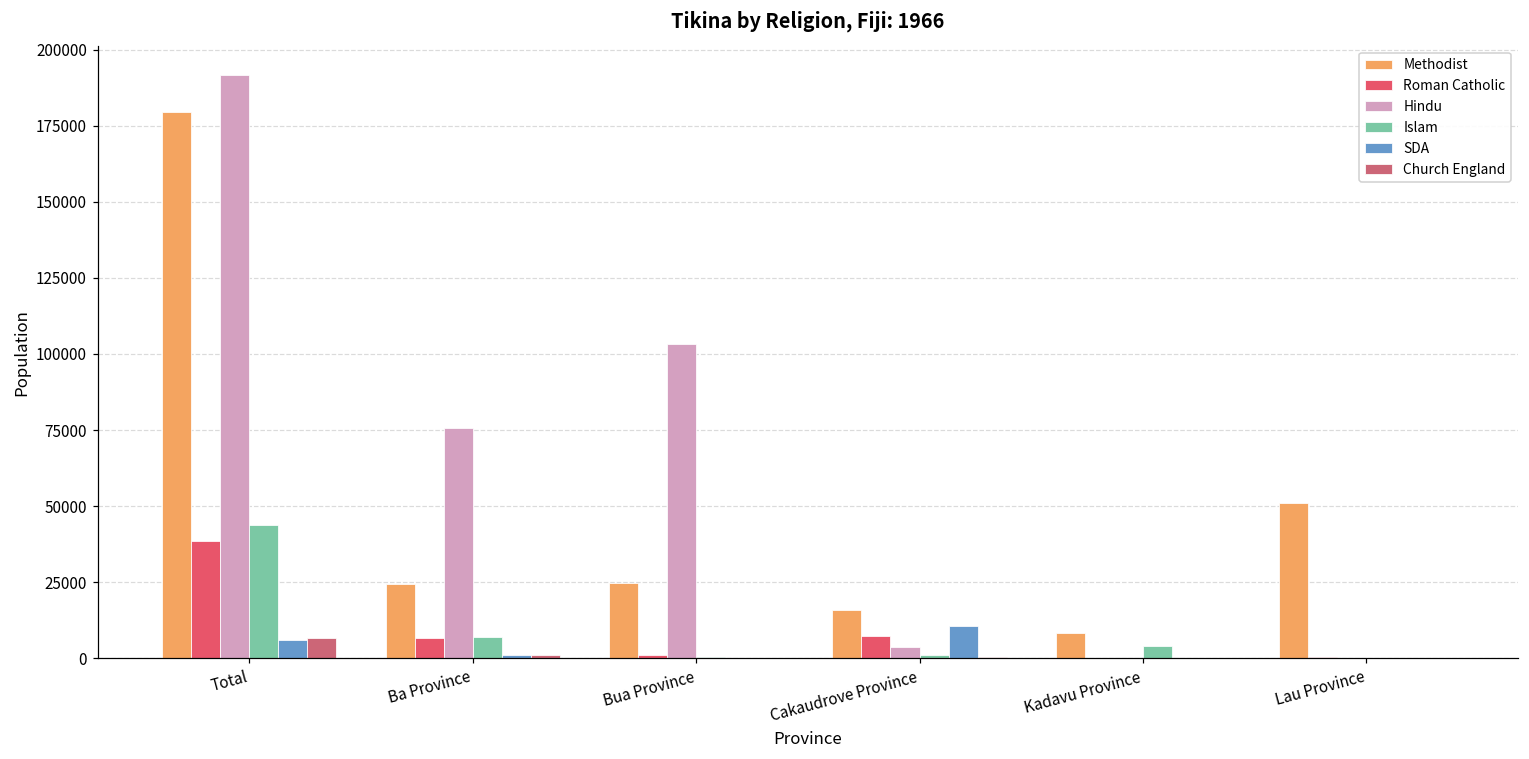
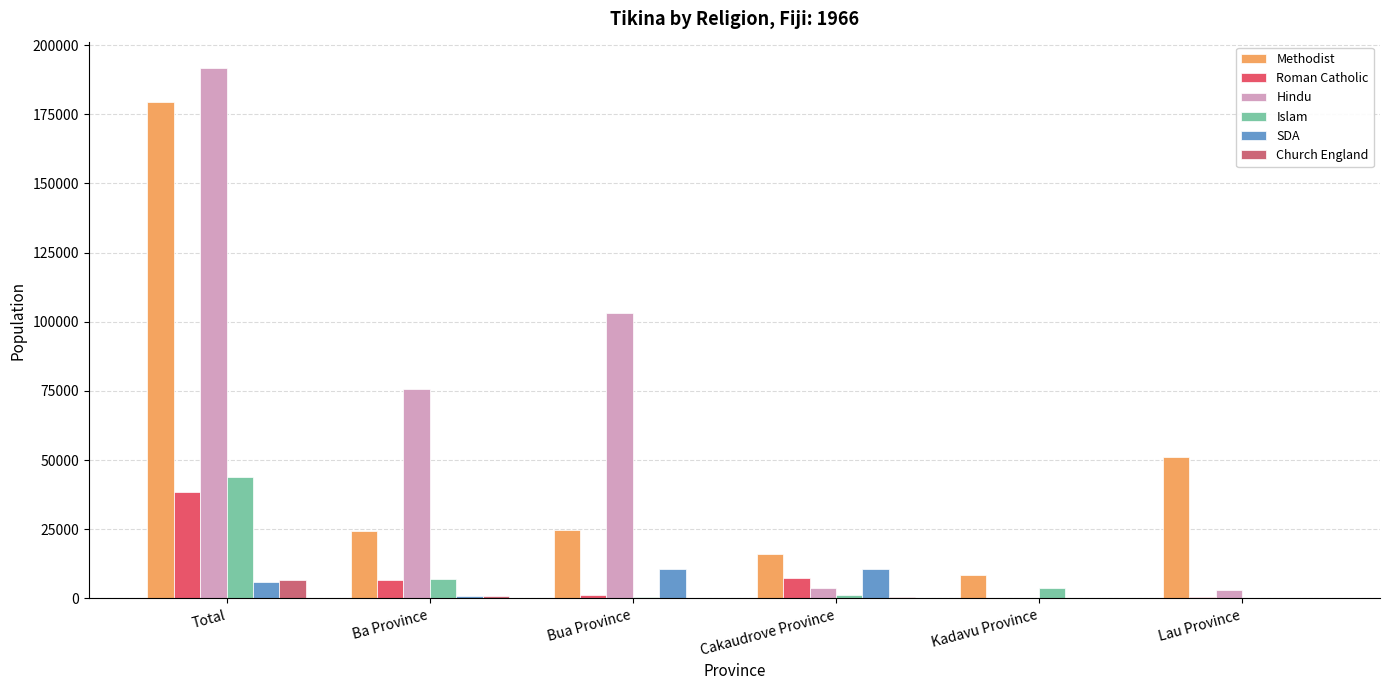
  {
    "Methodist": {
      "Total": 179000,
      "Ba Province": 24000,
      "Bua Province": 25000,
      "Cakaudrove Province": 16000,
      "Kadavu Province": 8000,
      "Lau Province": 51000
    },
    "Hindu": {
      "Total": 192000,
      "Ba Province": 76000,
      "Bua Province": 103000,
      "Cakaudrove Province": 4000,
-     "Lau Province": 0
+     "Lau Province": 3000
    },
    "Islam": {
      "Total": 44000,
      "Ba Province": 7000,
      "Cakaudrove Province": 1000,
      "Kadavu Province": 4000,
      "Lau Province": 0
    },
    "SDA": {
      "Total": 6000,
      "Ba Province": 1000,
-     "Bua Province": 0,
+     "Bua Province": 11000,
      "Cakaudrove Province": 10000
    }
  }
